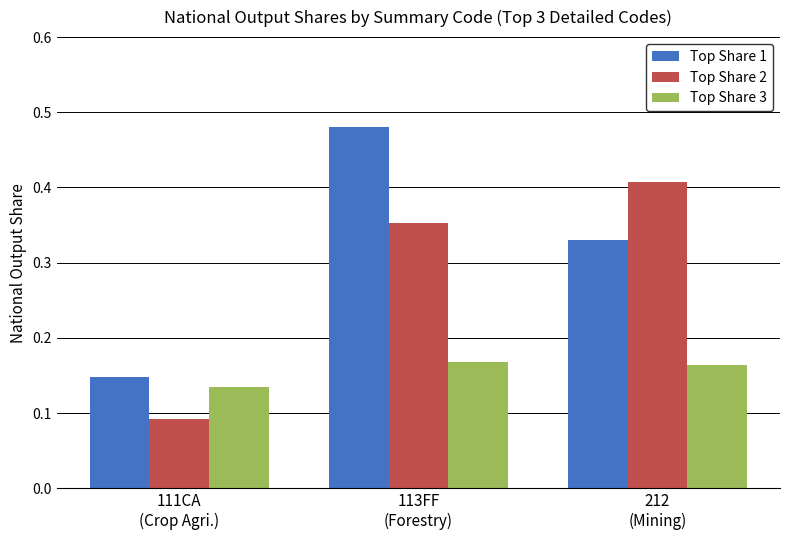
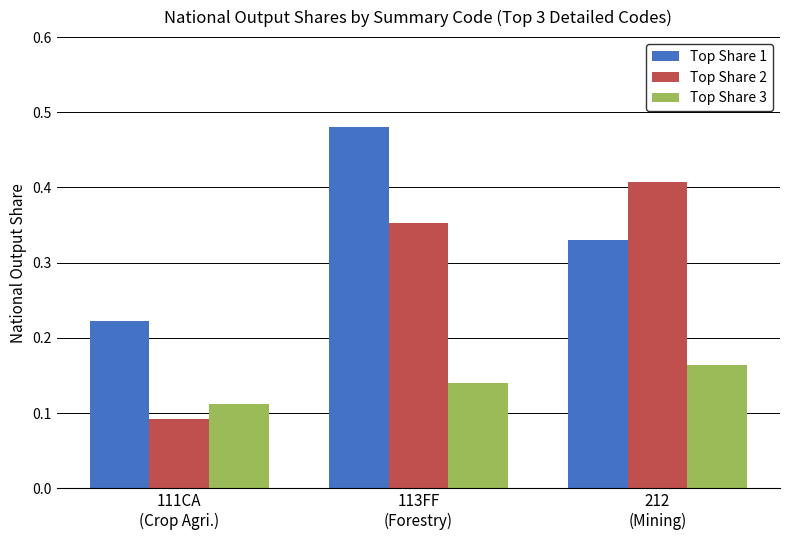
  {
    "Top Share 1": {
-     "111CA (Crop Agri.)": 0.15,
+     "111CA (Crop Agri.)": 0.22,
      "113FF (Forestry)": 0.48,
      "212 (Mining)": 0.33
    },
    "Top Share 2": {
      "111CA (Crop Agri.)": 0.09,
      "113FF (Forestry)": 0.35,
      "212 (Mining)": 0.41
    },
    "Top Share 3": {
-     "111CA (Crop Agri.)": 0.14,
-     "113FF (Forestry)": 0.17,
+     "111CA (Crop Agri.)": 0.11,
+     "113FF (Forestry)": 0.14,
      "212 (Mining)": 0.16
    }
  }
